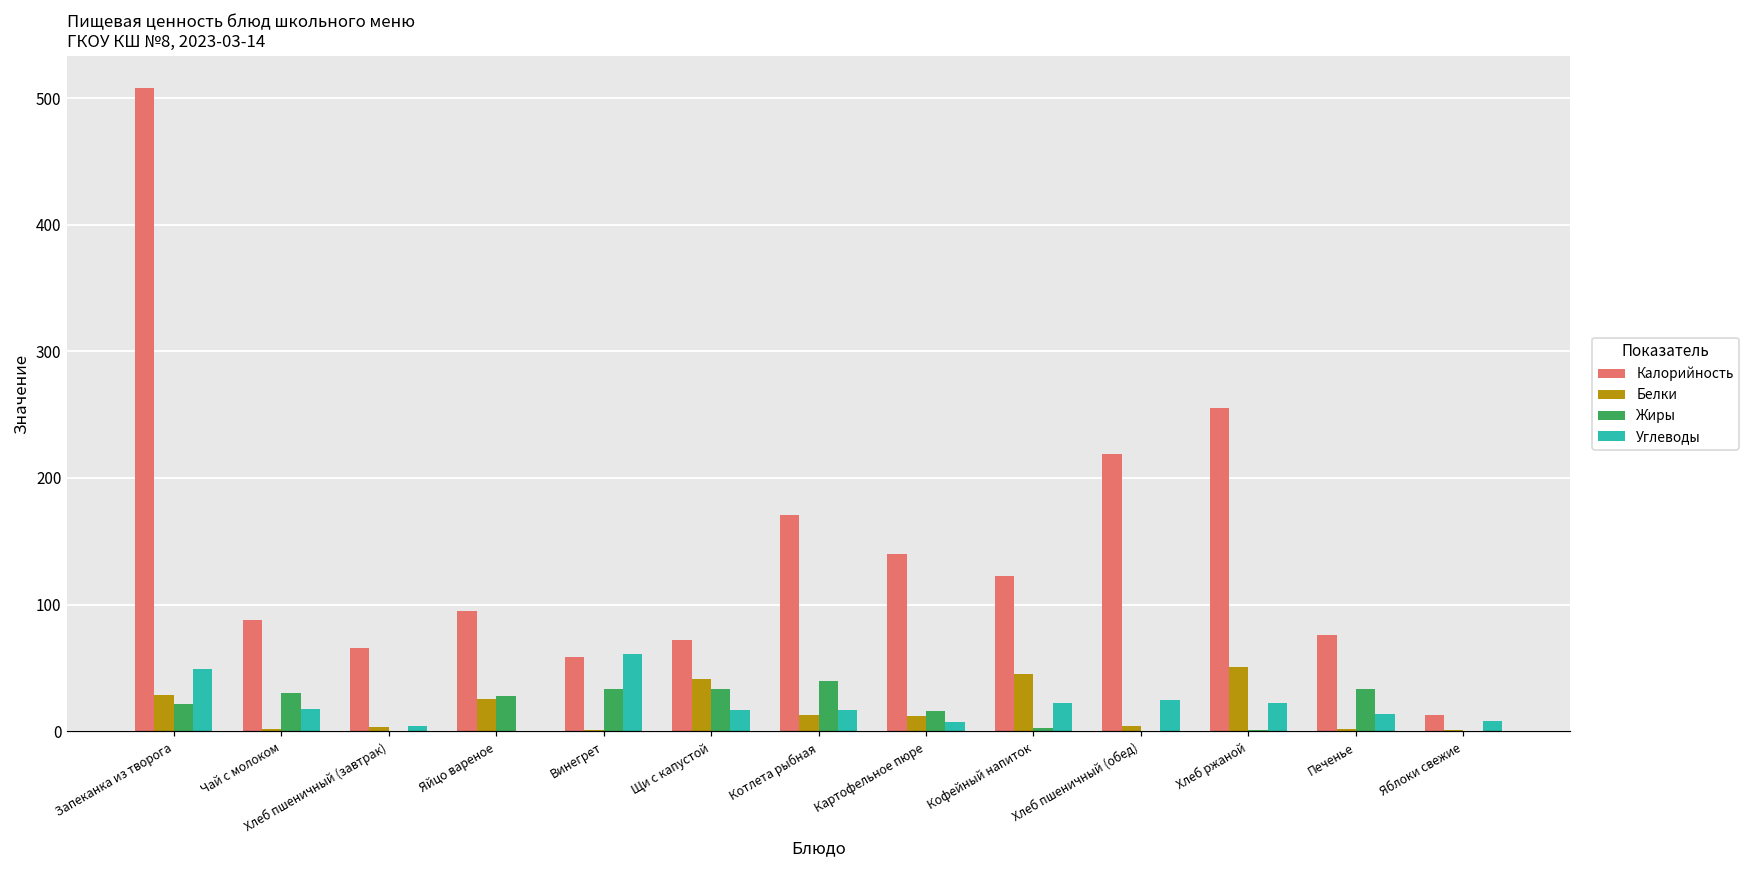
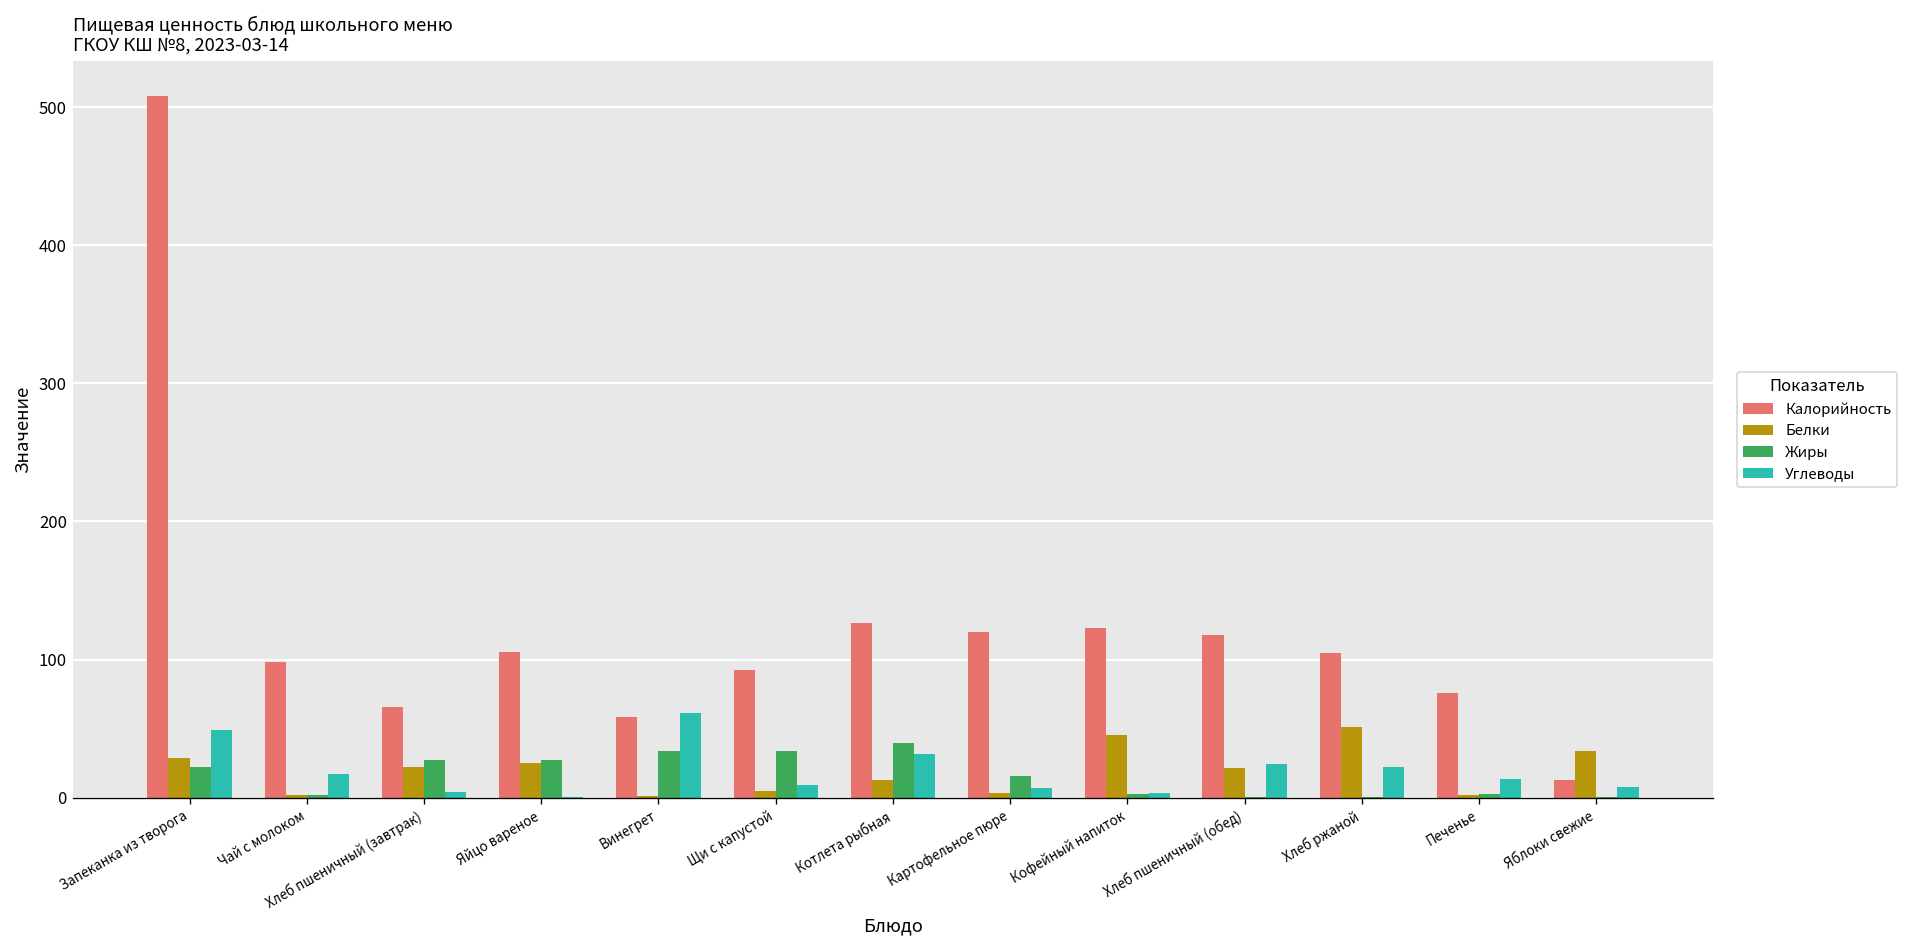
  {
    "Калорийность": {
      "Запеканка из творога": 508,
-     "Чай с молоком": 88,
+     "Чай с молоком": 98,
      "Хлеб пшеничный (завтрак)": 65,
-     "Яйцо вареное": 95,
+     "Яйцо вареное": 105,
      "Винегрет": 58,
-     "Щи с капустой": 72,
-     "Котлета рыбная": 171,
-     "Картофельное пюре": 140,
+     "Щи с капустой": 92,
+     "Котлета рыбная": 127,
+     "Картофельное пюре": 120,
      "Кофейный напиток": 123,
-     "Хлеб пшеничный (обед)": 219,
-     "Хлеб ржаной": 255,
+     "Хлеб пшеничный (обед)": 118,
+     "Хлеб ржаной": 105,
      "Печенье": 76,
      "Яблоки свежие": 12
    },
    "Белки": {
      "Запеканка из творога": 28,
-     "Хлеб пшеничный (завтрак)": 3,
+     "Хлеб пшеничный (завтрак)": 23,
      "Яйцо вареное": 25,
-     "Щи с капустой": 41,
+     "Щи с капустой": 5,
      "Котлета рыбная": 13,
-     "Картофельное пюре": 12,
+     "Картофельное пюре": 3,
      "Кофейный напиток": 45,
-     "Хлеб пшеничный (обед)": 4,
+     "Хлеб пшеничный (обед)": 21,
      "Хлеб ржаной": 51,
-     "Яблоки свежие": 1
+     "Яблоки свежие": 33
    },
    "Жиры": {
      "Запеканка из творога": 22,
-     "Чай с молоком": 30,
-     "Хлеб пшеничный (завтрак)": 0,
+     "Чай с молоком": 2,
+     "Хлеб пшеничный (завтрак)": 27,
      "Яйцо вареное": 27,
      "Винегрет": 34,
      "Щи с капустой": 34,
      "Котлета рыбная": 39,
      "Картофельное пюре": 16,
      "Кофейный напиток": 2,
-     "Печенье": 33
+     "Печенье": 3
    },
    "Углеводы": {
      "Запеканка из творога": 49,
      "Чай с молоком": 17,
      "Хлеб пшеничный (завтрак)": 4,
      "Винегрет": 61,
-     "Щи с капустой": 17,
-     "Котлета рыбная": 17,
+     "Щи с капустой": 9,
+     "Котлета рыбная": 31,
      "Картофельное пюре": 7,
-     "Кофейный напиток": 23,
+     "Кофейный напиток": 4,
      "Хлеб пшеничный (обед)": 25,
      "Хлеб ржаной": 22,
      "Печенье": 13,
      "Яблоки свежие": 8
    }
  }
